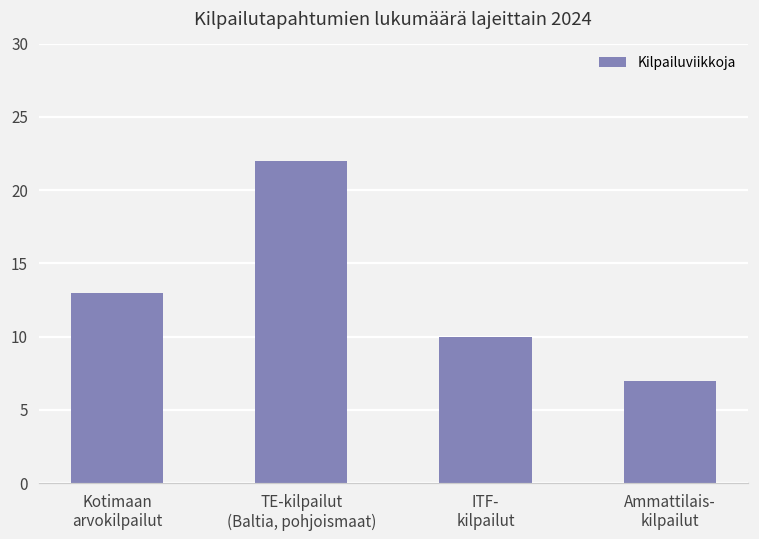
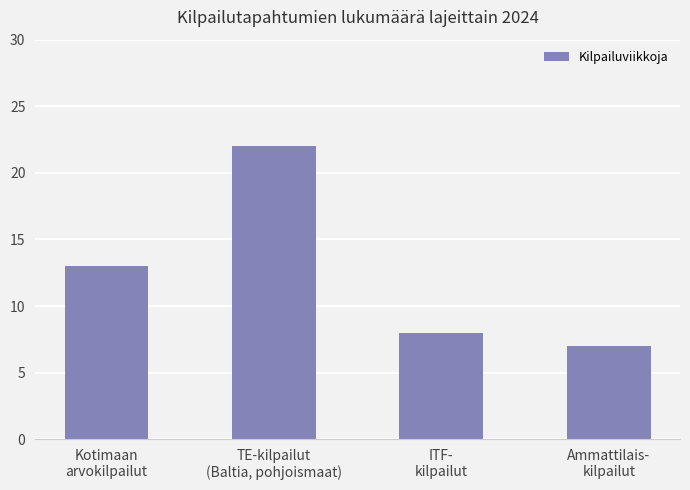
  {
    "Kotimaan arvokilpailut": 13,
    "TE-kilpailut (Baltia, pohjoismaat)": 22,
-   "ITF- kilpailut": 10,
+   "ITF- kilpailut": 8,
    "Ammattilais- kilpailut": 7
  }
